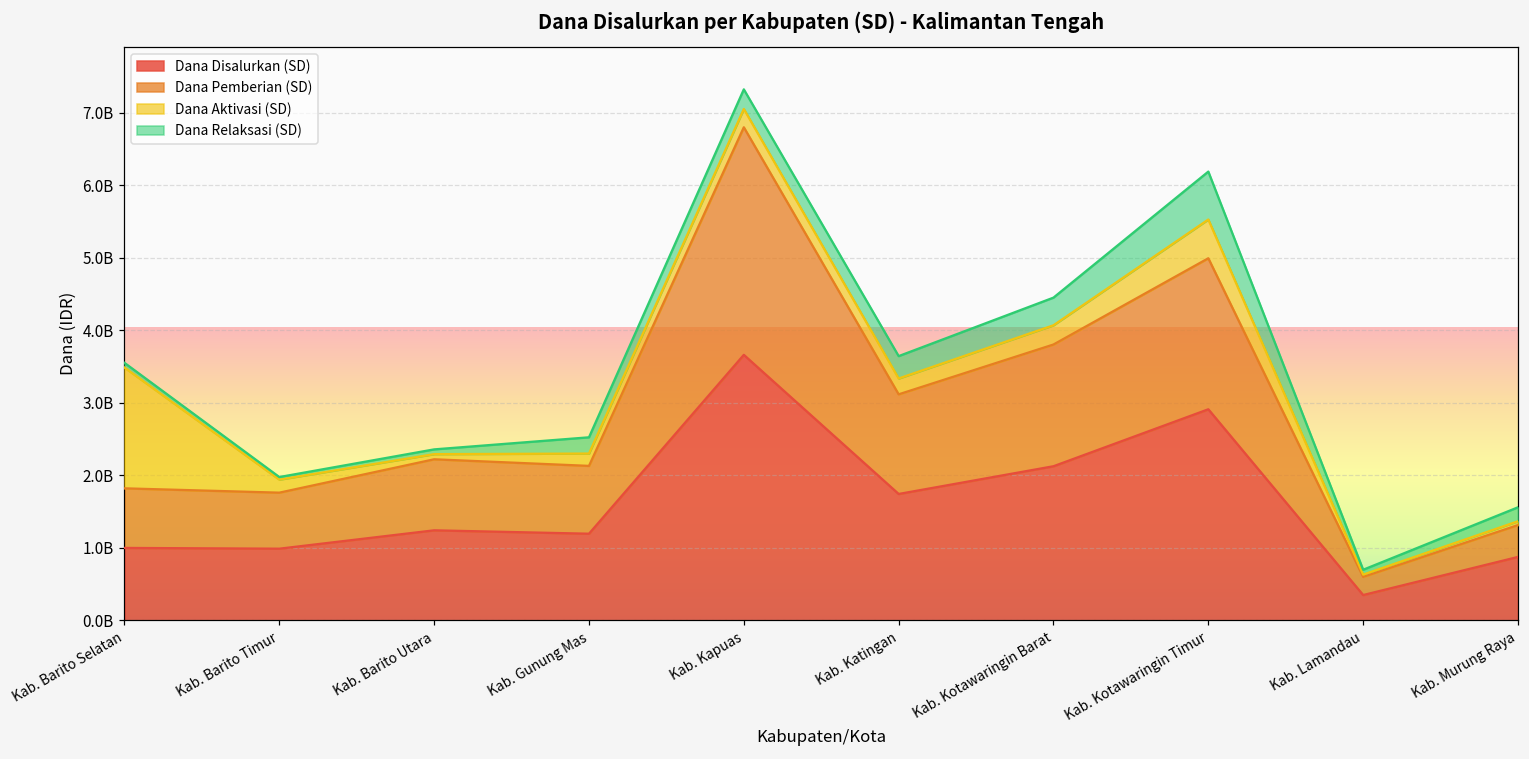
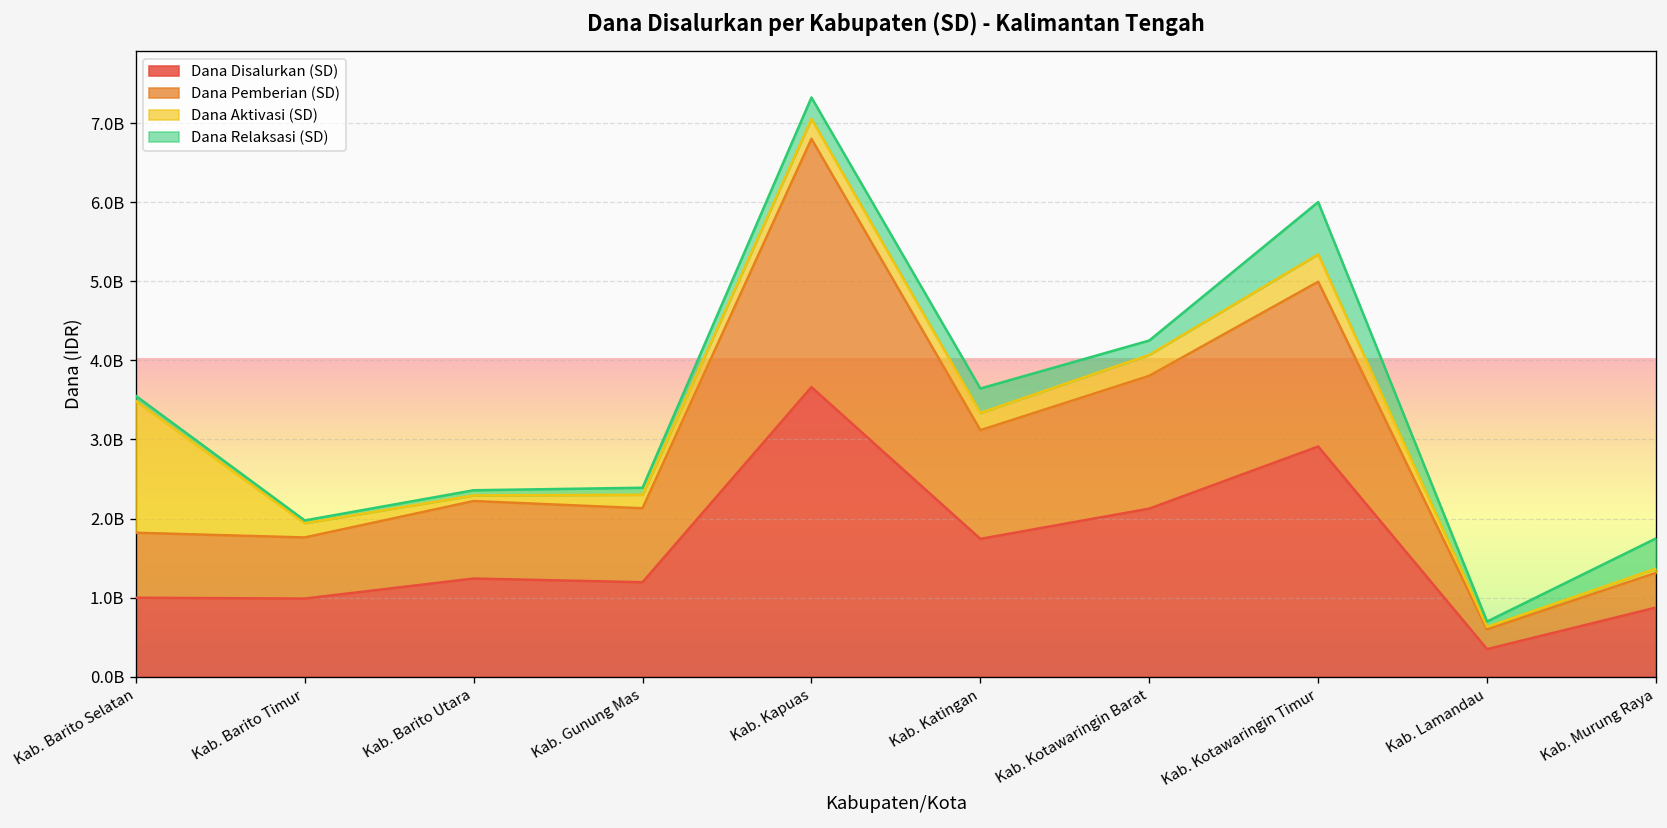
  {
    "Dana Aktivasi (SD)": {
      "Kab. Barito Selatan": 1700000000,
      "Kab. Barito Utara": 100000000,
      "Kab. Gunung Mas": 200000000,
      "Kab. Kapuas": 300000000,
      "Kab. Katingan": 200000000,
      "Kab. Kotawaringin Barat": 300000000,
-     "Kab. Kotawaringin Timur": 500000000,
+     "Kab. Kotawaringin Timur": 300000000,
      "Kab. Murung Raya": 100000000
    },
    "Dana Relaksasi (SD)": {
      "Kab. Barito Selatan": 100000000,
      "Kab. Barito Utara": 100000000,
-     "Kab. Gunung Mas": 200000000,
+     "Kab. Gunung Mas": 100000000,
      "Kab. Kapuas": 300000000,
      "Kab. Katingan": 300000000,
-     "Kab. Kotawaringin Barat": 400000000,
+     "Kab. Kotawaringin Barat": 200000000,
      "Kab. Kotawaringin Timur": 700000000,
      "Kab. Lamandau": 100000000,
-     "Kab. Murung Raya": 200000000
+     "Kab. Murung Raya": 400000000
    }
  }
